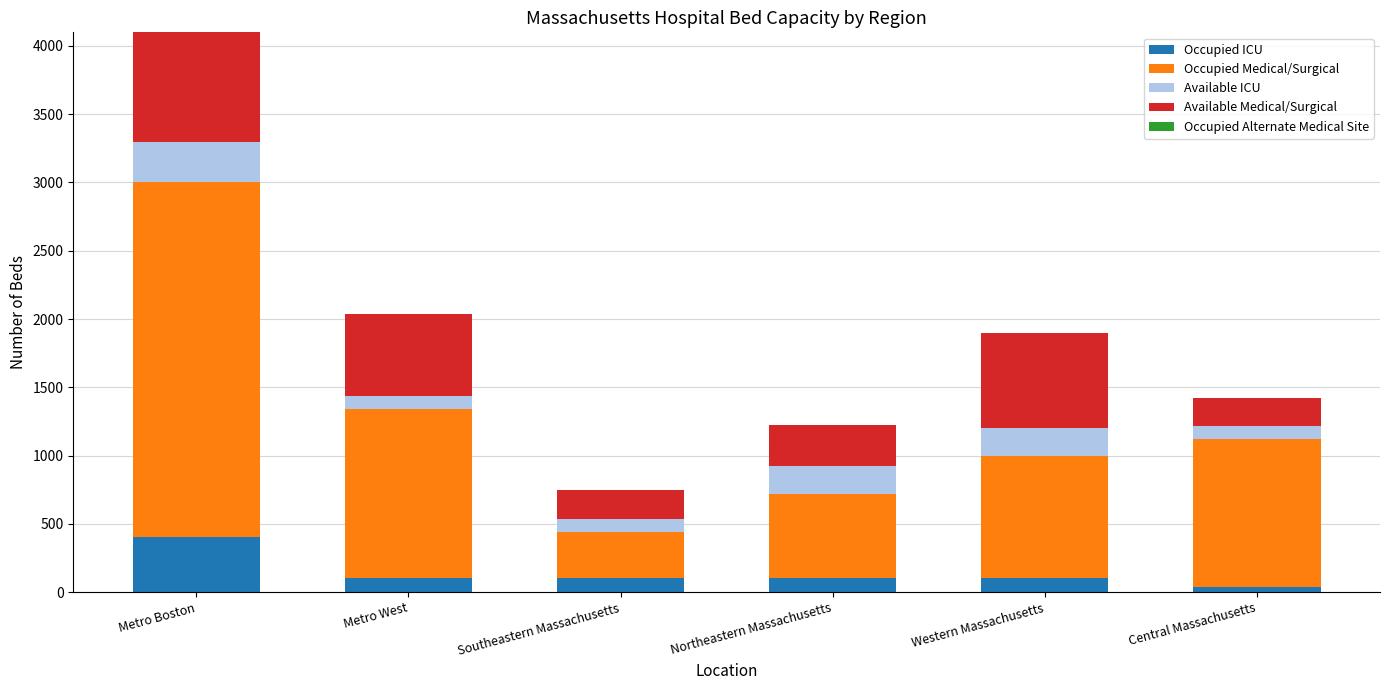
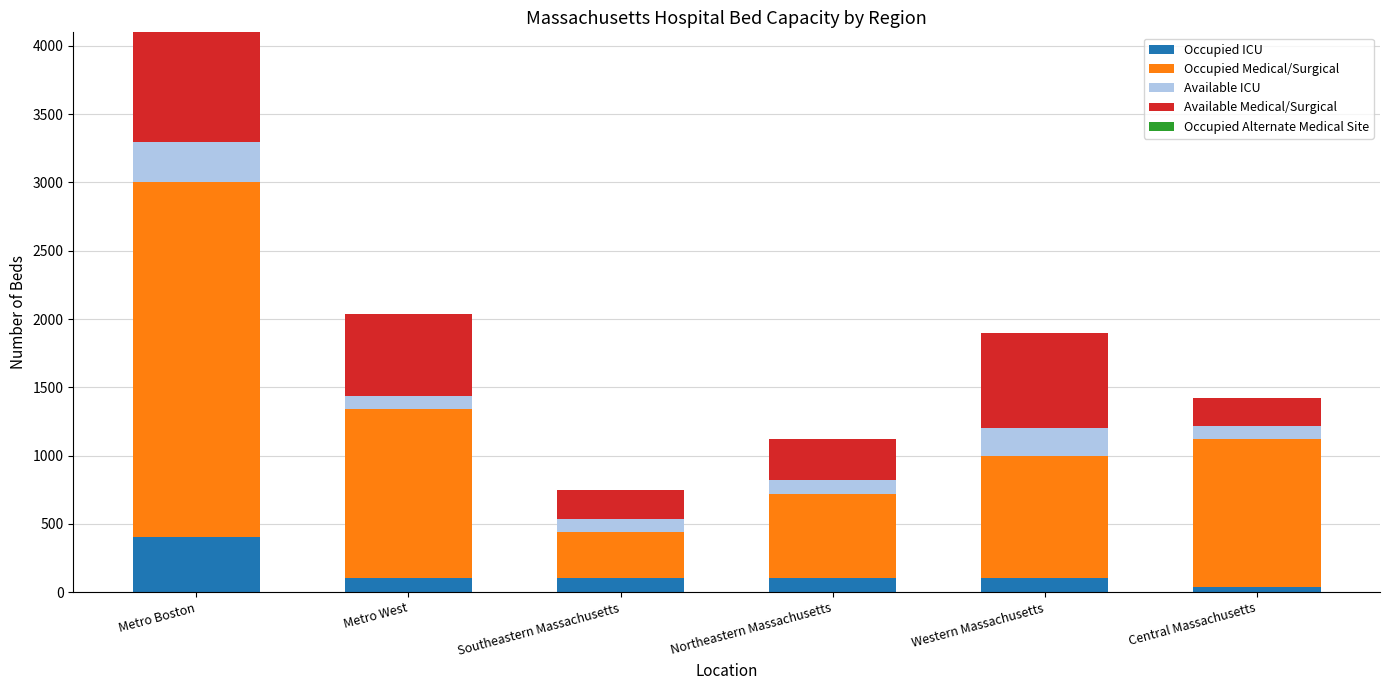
  {
    "Occupied ICU": {
      "Metro Boston": 400,
      "Metro West": 100,
      "Southeastern Massachusetts": 100,
      "Northeastern Massachusetts": 100,
      "Western Massachusetts": 100,
      "Central Massachusetts": 40
    },
    "Occupied Medical/Surgical": {
      "Metro Boston": 2600,
      "Metro West": 1240,
      "Southeastern Massachusetts": 340,
      "Northeastern Massachusetts": 620,
      "Western Massachusetts": 900,
      "Central Massachusetts": 1080
    },
    "Available ICU": {
      "Metro Boston": 300,
      "Metro West": 100,
      "Southeastern Massachusetts": 100,
-     "Northeastern Massachusetts": 200,
+     "Northeastern Massachusetts": 100,
      "Western Massachusetts": 200,
      "Central Massachusetts": 100
    }
  }
